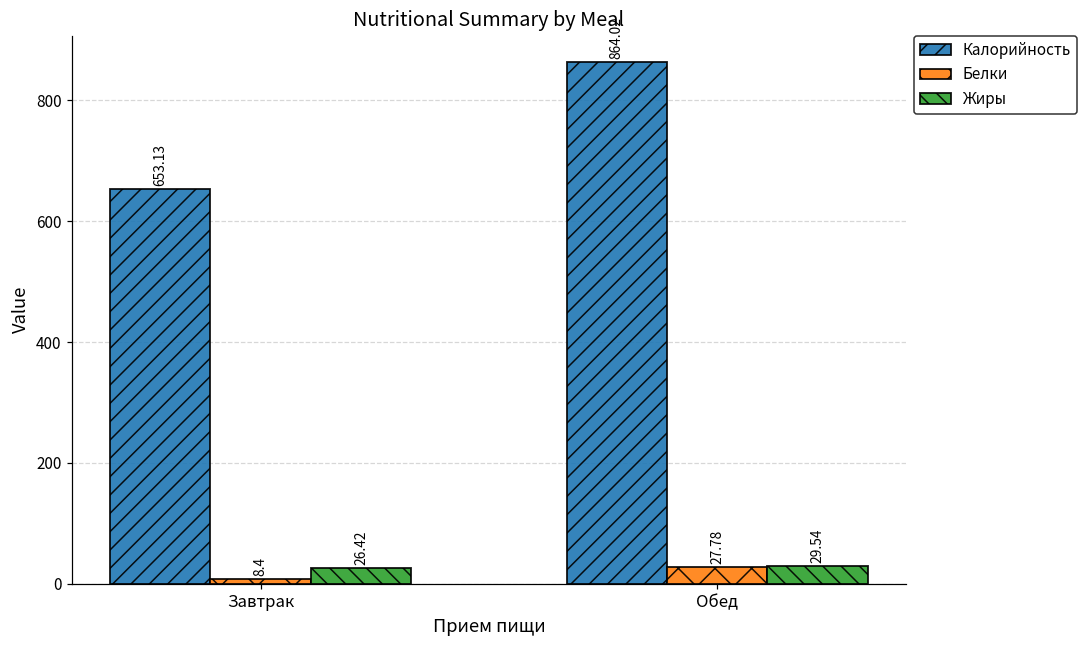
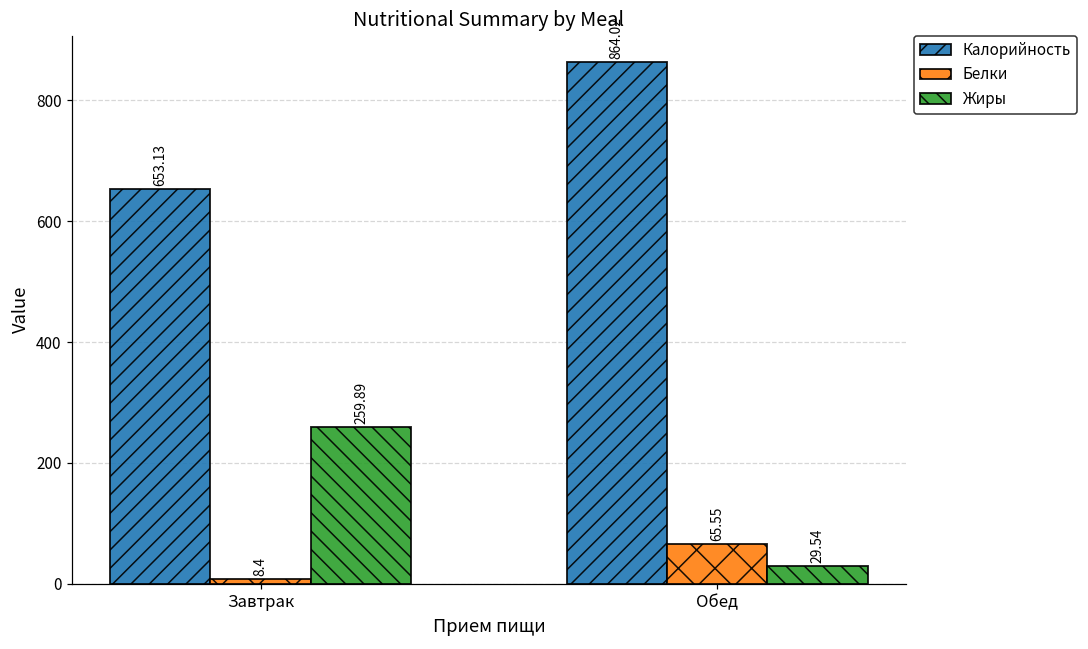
  {
    "Калорийность": {
      "Завтрак": 653.13,
      "Обед": 864.02
    },
    "Белки": {
      "Завтрак": 8.4,
-     "Обед": 27.78
+     "Обед": 65.55
    },
    "Жиры": {
-     "Завтрак": 26.42,
+     "Завтрак": 259.89,
      "Обед": 29.54
    }
  }
